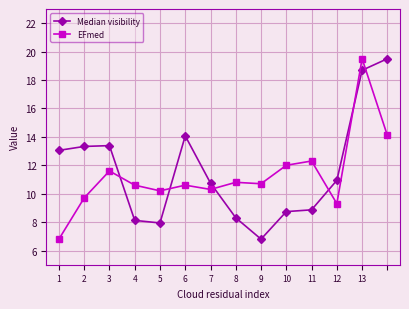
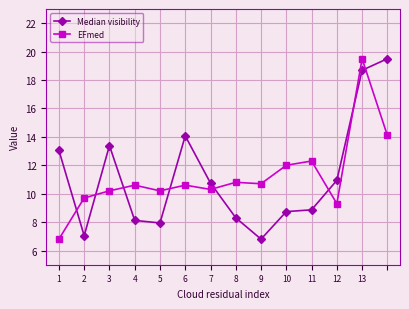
  {
    "Median visibility": {
      "1": 13.0,
-     "2": 13.3,
+     "2": 7.0,
      "3": 13.4,
      "4": 8.1,
      "5": 7.9,
      "6": 14.1,
      "7": 10.7,
      "8": 8.3,
      "9": 6.8,
      "10": 8.7,
      "11": 8.9,
      "12": 10.9,
      "13": 18.7
    },
    "EFmed": {
      "1": 6.8,
      "2": 9.7,
-     "3": 11.6,
+     "3": 10.2,
      "4": 10.6,
      "5": 10.2,
      "6": 10.6,
      "7": 10.3,
      "8": 10.8,
      "9": 10.7,
      "10": 12.0,
      "11": 12.3,
      "12": 9.3,
      "13": 19.5
    }
  }
